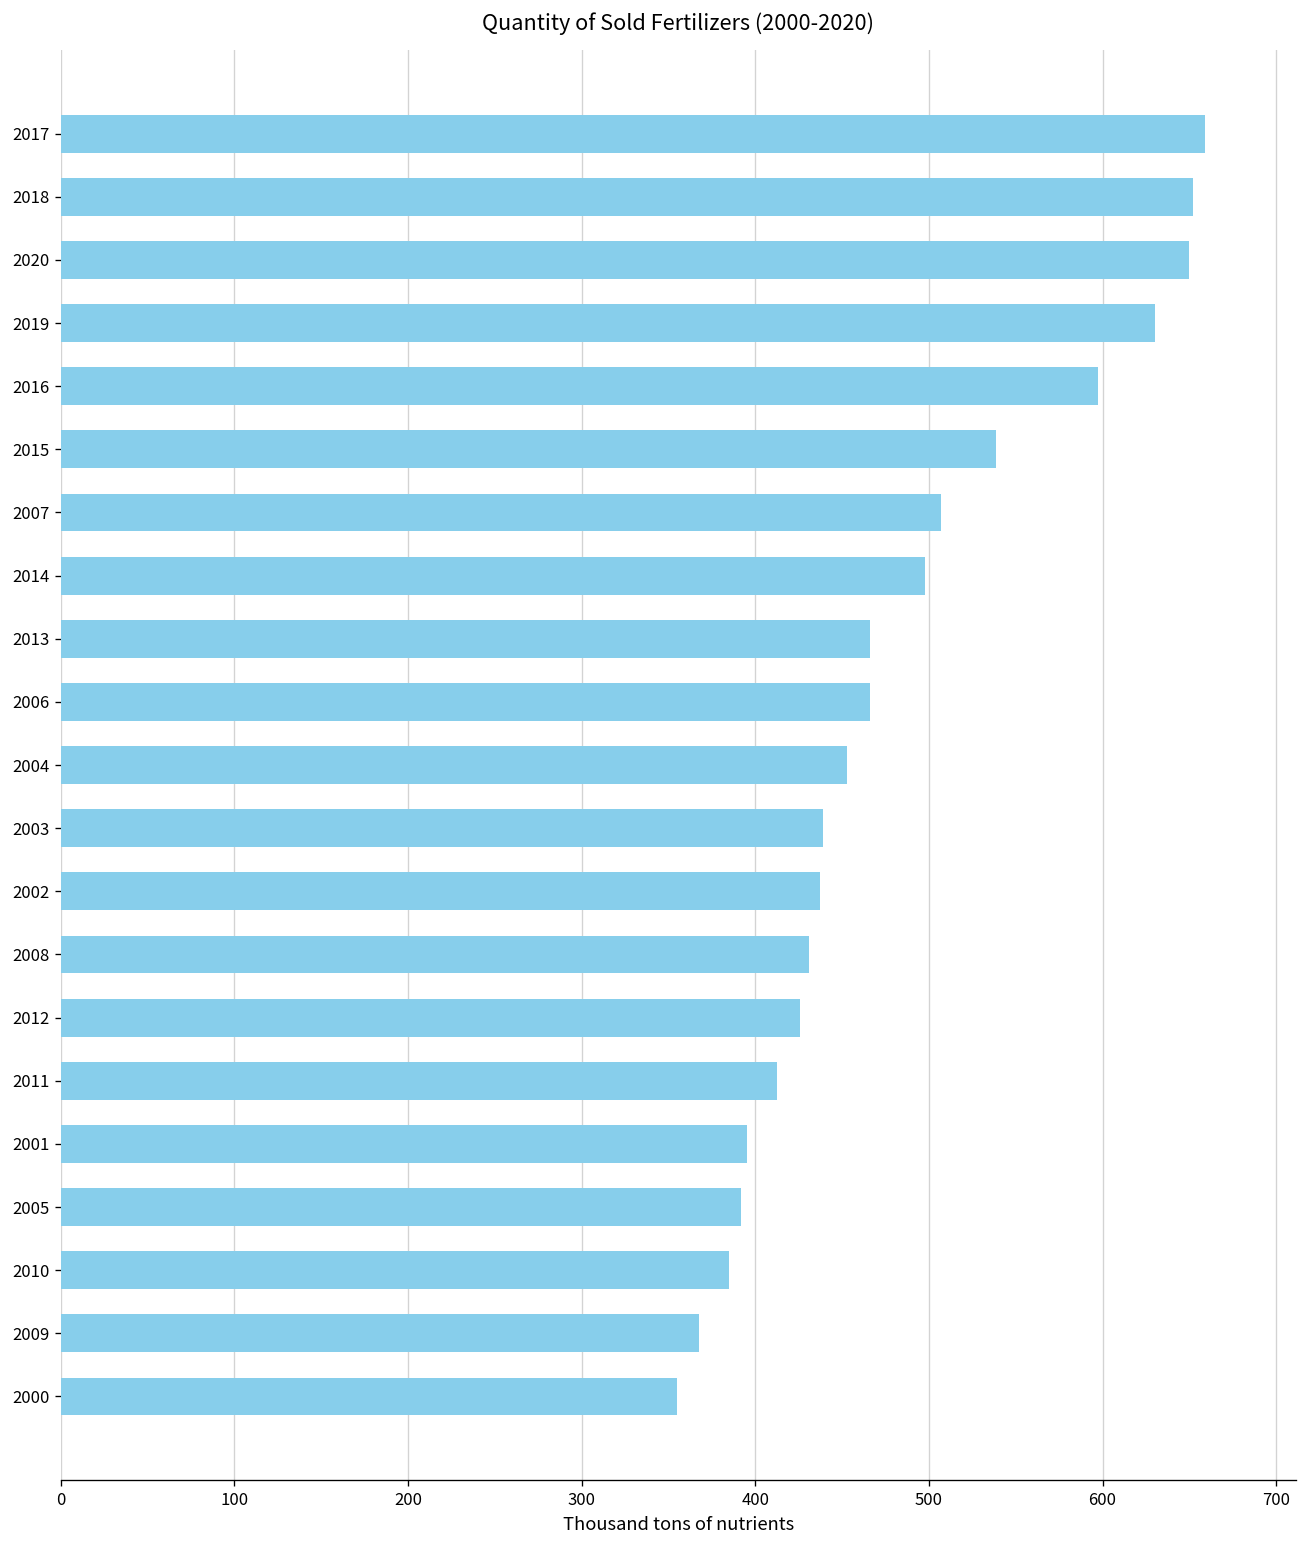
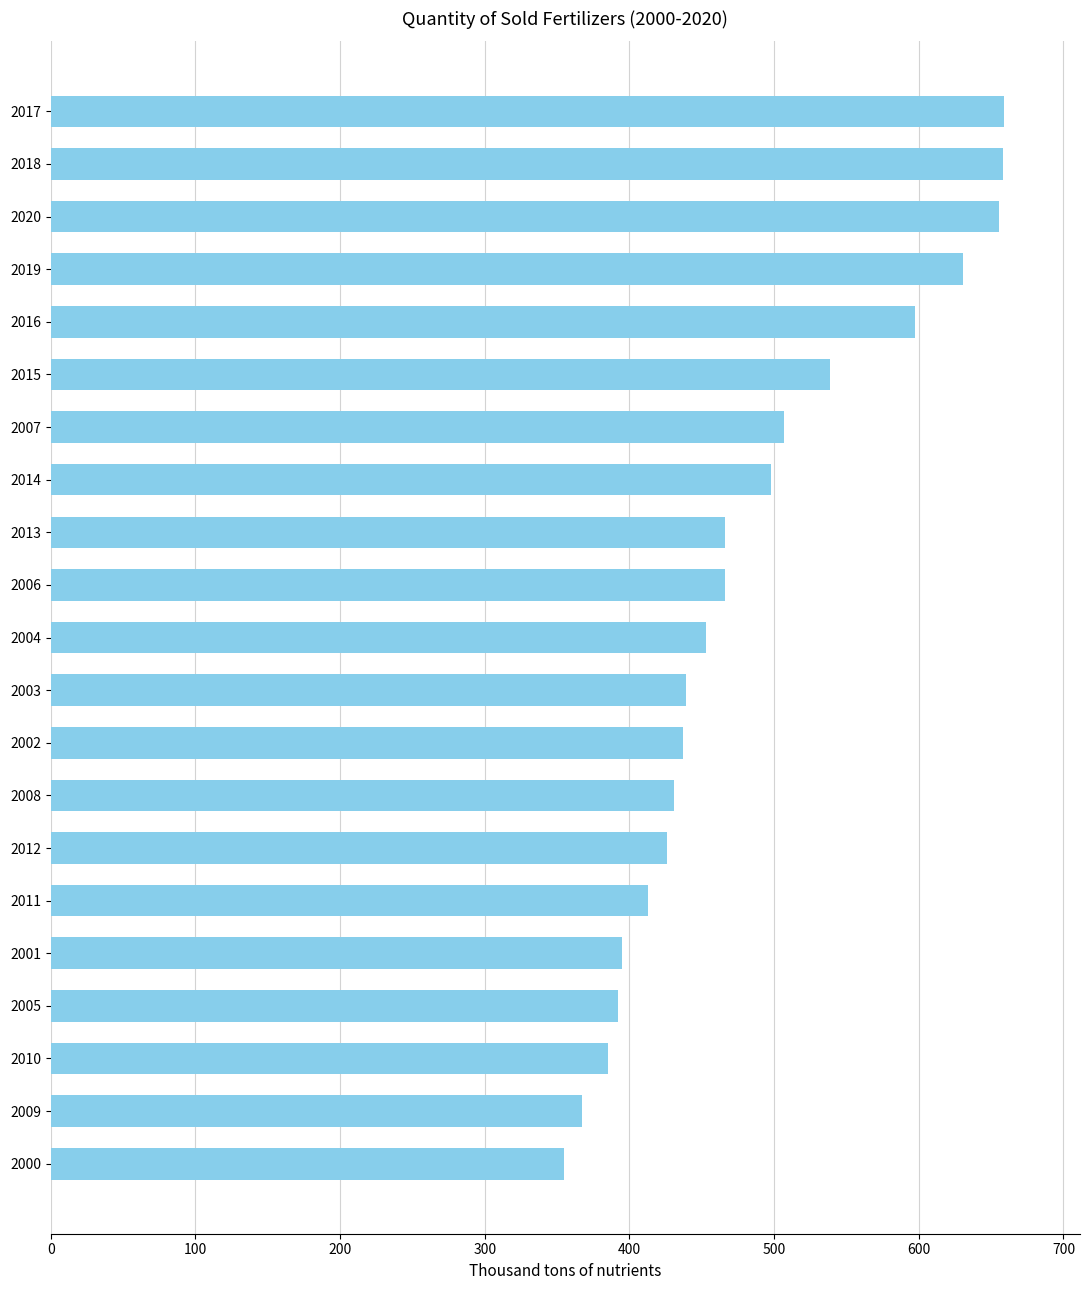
  {
    "2017": 659,
-   "2018": 652,
-   "2020": 650,
+   "2018": 658,
+   "2020": 655,
    "2019": 630,
    "2016": 597,
    "2015": 539,
    "2007": 507,
    "2014": 498,
    "2013": 466,
    "2006": 466,
    "2004": 453,
    "2003": 439,
    "2002": 437,
    "2008": 431,
    "2012": 426,
    "2011": 413,
    "2001": 395,
    "2005": 392,
    "2010": 385,
    "2009": 367,
    "2000": 355
  }
